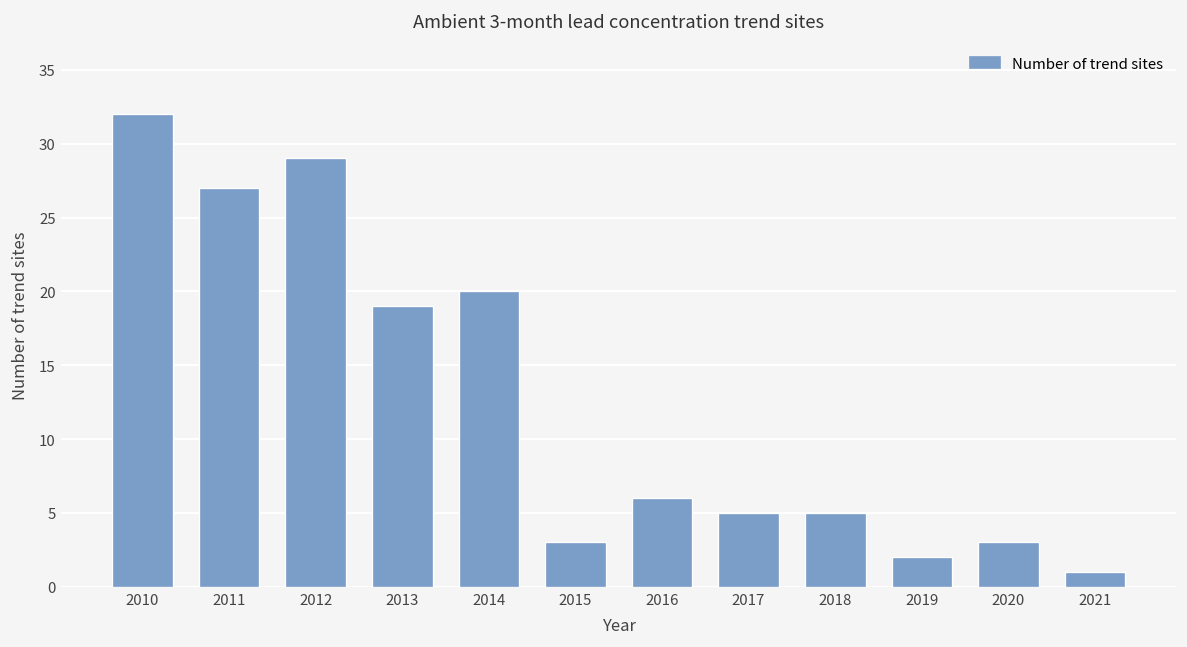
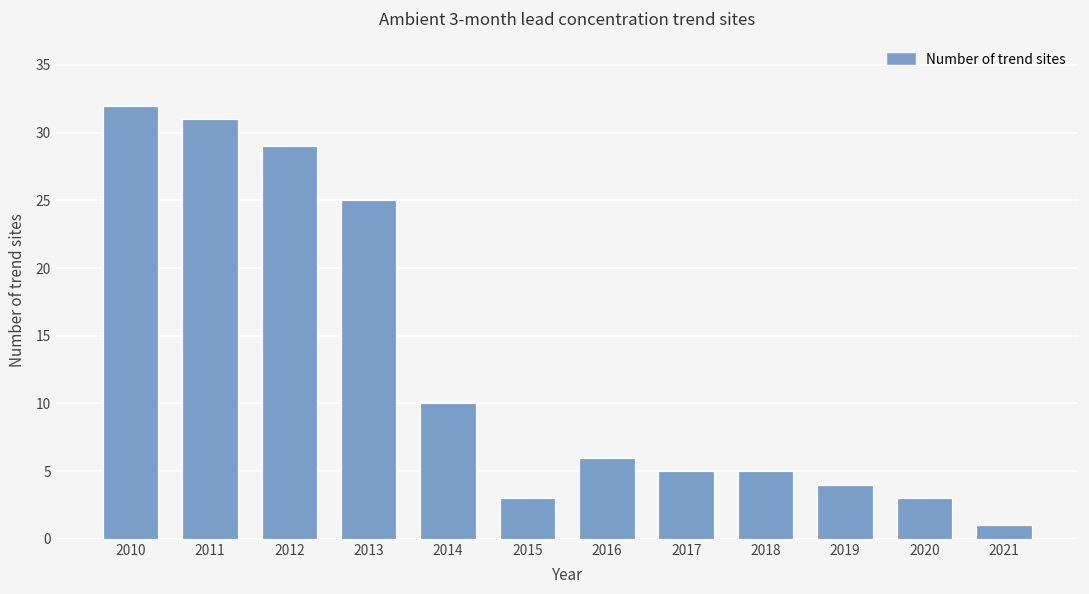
  {
    "2010": 32,
-   "2011": 27,
+   "2011": 31,
    "2012": 29,
-   "2013": 19,
-   "2014": 20,
+   "2013": 25,
+   "2014": 10,
    "2015": 3,
    "2016": 6,
    "2017": 5,
    "2018": 5,
-   "2019": 2,
+   "2019": 4,
    "2020": 3,
    "2021": 1
  }
